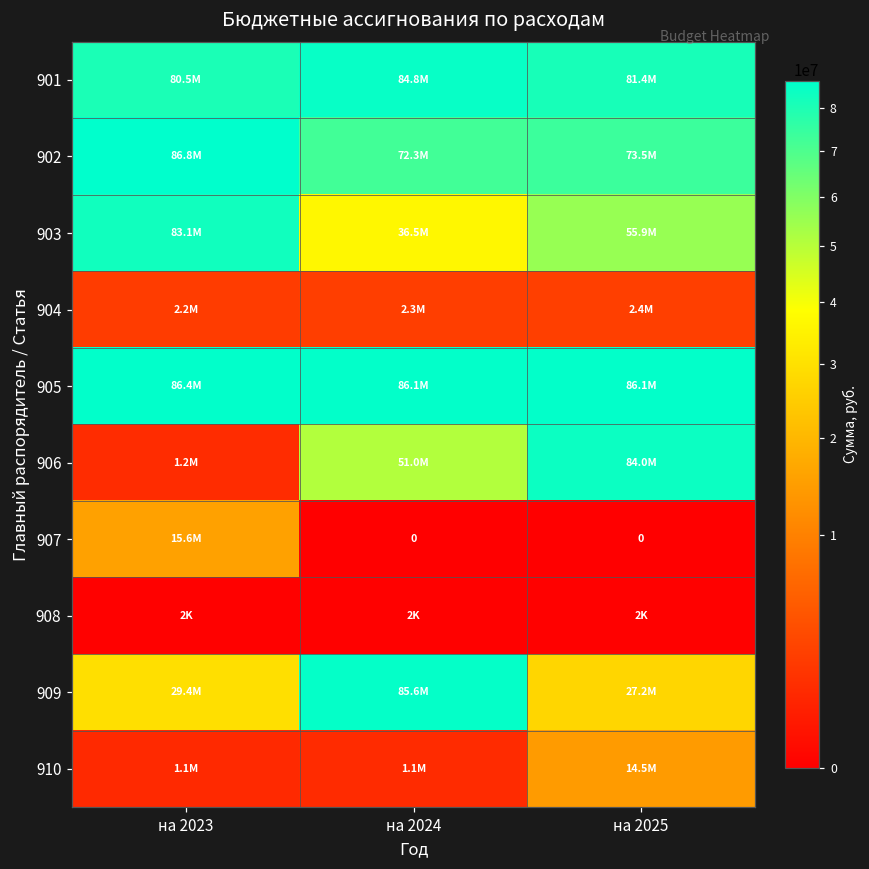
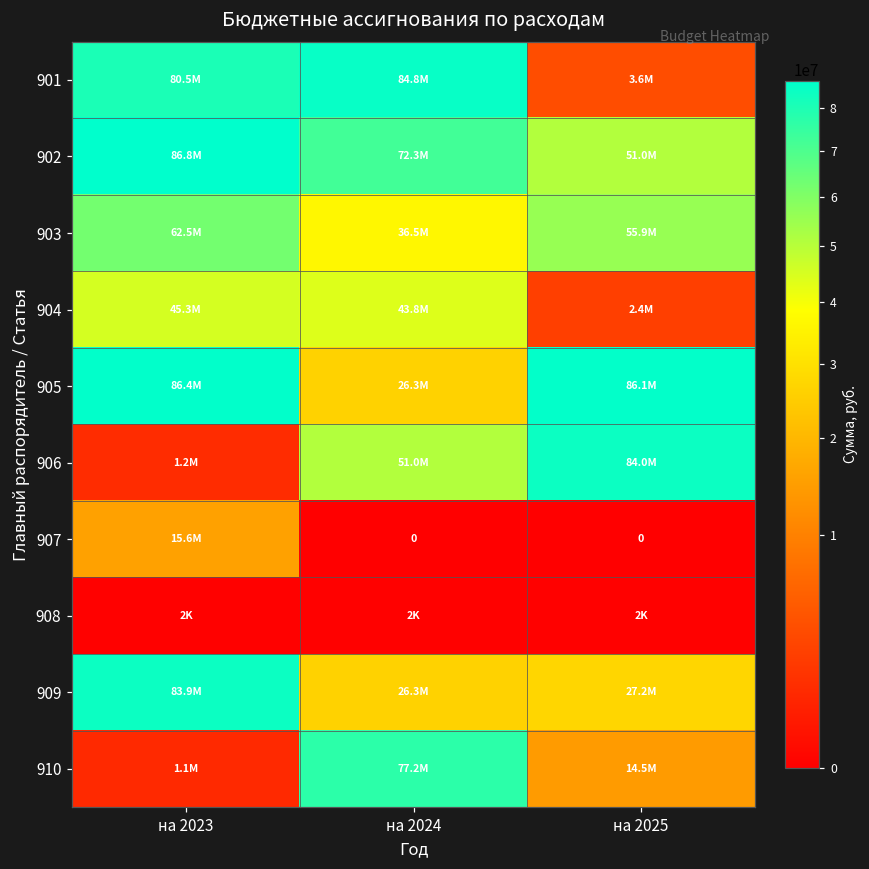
  {
    "901": {
-     "на 2025": "81.4M"
+     "на 2025": "3.6M"
    },
    "902": {
-     "на 2025": "73.5M"
+     "на 2025": "51.0M"
    },
    "903": {
-     "на 2023": "83.1M"
+     "на 2023": "62.5M"
    },
    "904": {
-     "на 2023": "2.2M",
-     "на 2024": "2.3M"
+     "на 2023": "45.3M",
+     "на 2024": "43.8M"
    },
    "905": {
-     "на 2024": "86.1M"
+     "на 2024": "26.3M"
    },
    "909": {
-     "на 2023": "29.4M",
-     "на 2024": "85.6M"
+     "на 2023": "83.9M",
+     "на 2024": "26.3M"
    },
    "910": {
-     "на 2024": "1.1M"
+     "на 2024": "77.2M"
    }
  }
